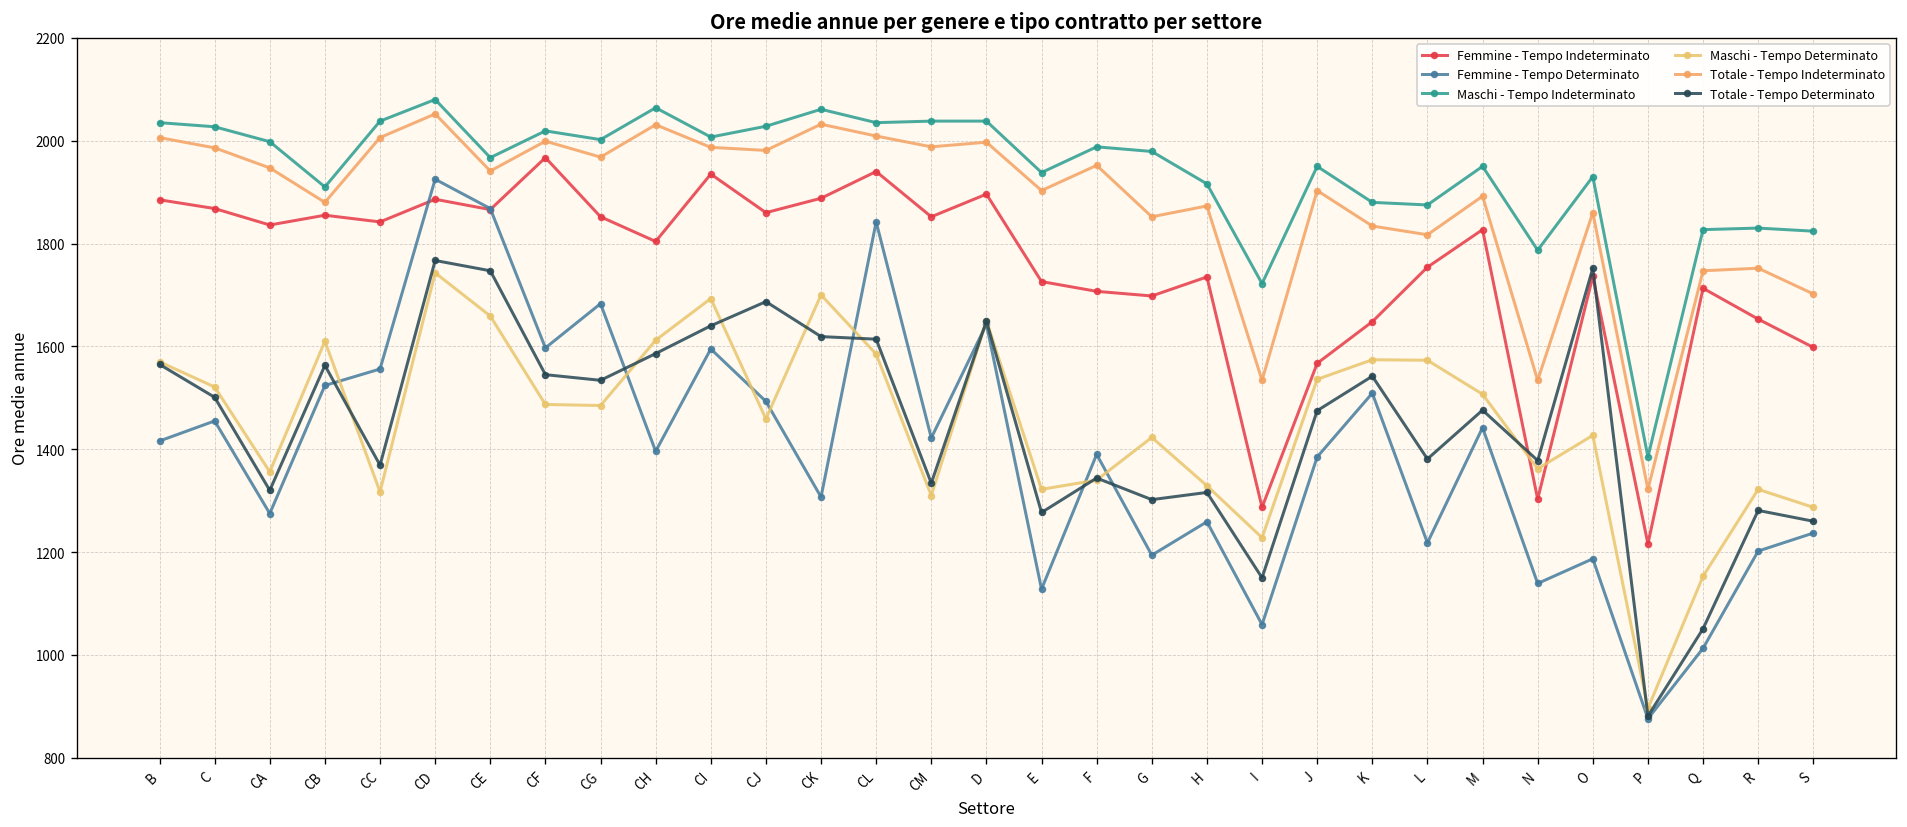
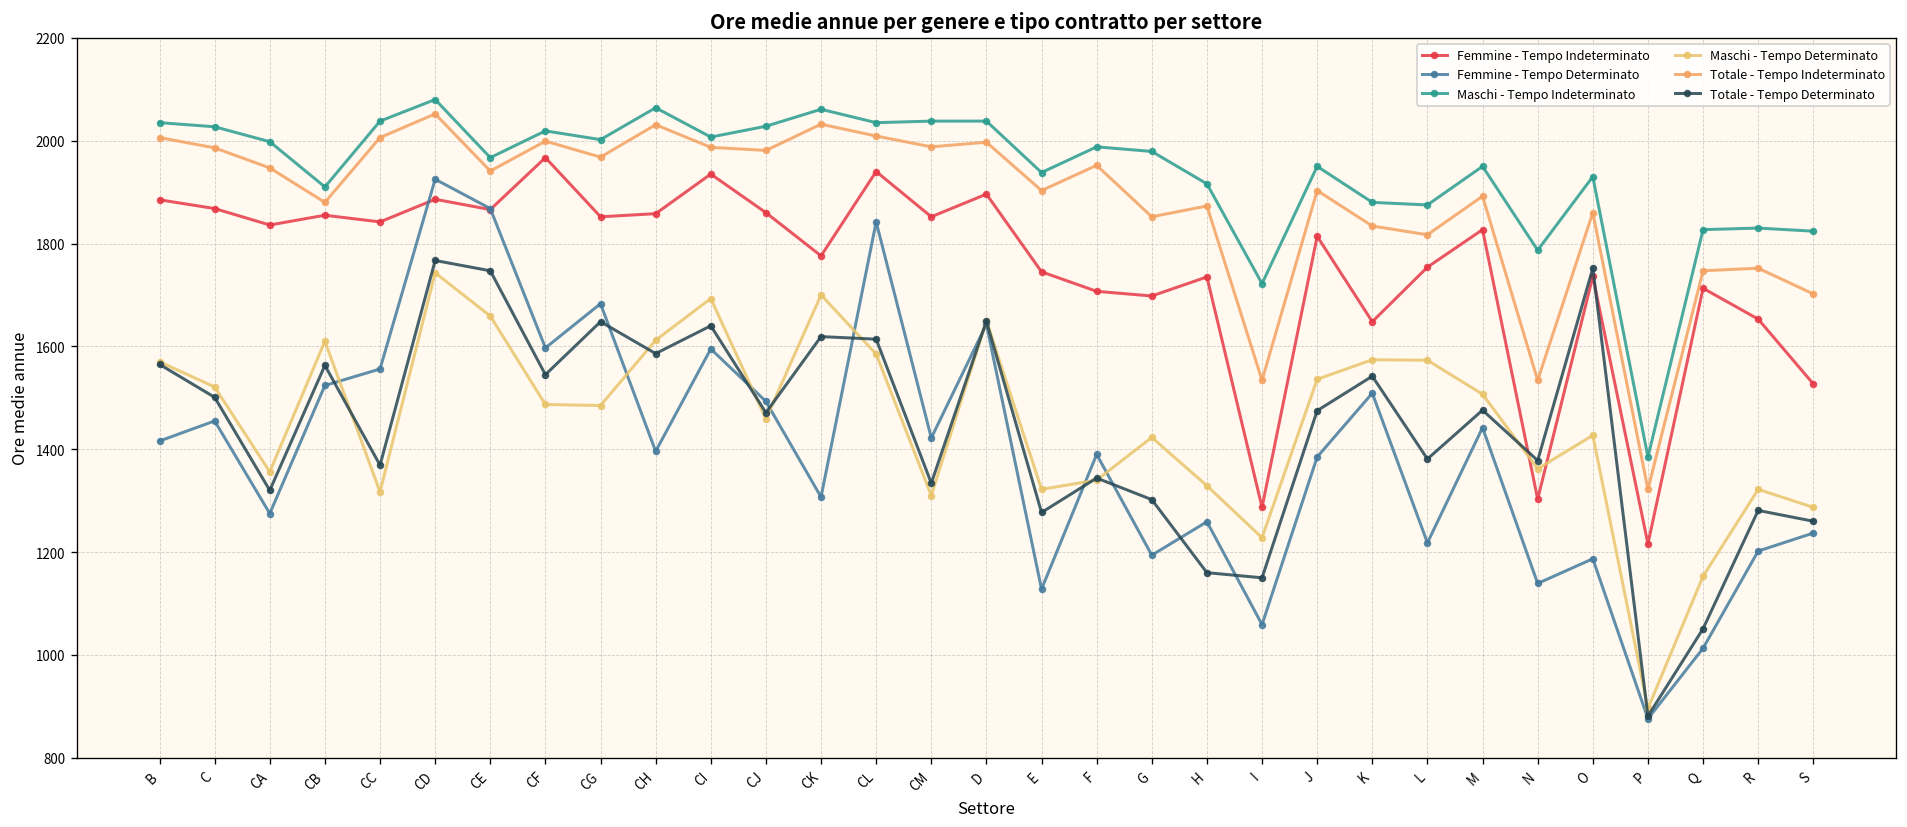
  {
    "Femmine - Tempo Indeterminato": {
      "B": 1890,
      "C": 1870,
      "CA": 1840,
      "CB": 1860,
      "CC": 1840,
      "CD": 1890,
      "CF": 1970,
      "CG": 1850,
-     "CH": 1800,
+     "CH": 1860,
      "CI": 1940,
      "CJ": 1860,
-     "CK": 1890,
+     "CK": 1780,
      "CL": 1940,
      "CM": 1850,
      "D": 1900,
-     "E": 1730,
+     "E": 1750,
      "F": 1710,
      "G": 1700,
      "H": 1740,
      "I": 1290,
-     "J": 1570,
+     "J": 1810,
      "K": 1650,
      "L": 1750,
      "M": 1830,
      "N": 1300,
      "O": 1740,
      "P": 1220,
      "Q": 1710,
      "R": 1650,
-     "S": 1600
+     "S": 1530
    },
    "Totale - Tempo Determinato": {
      "C": 1500,
      "CA": 1320,
      "CB": 1560,
      "CC": 1370,
      "CD": 1770,
      "CE": 1750,
      "CF": 1550,
-     "CG": 1530,
+     "CG": 1650,
      "CH": 1590,
      "CI": 1640,
-     "CJ": 1690,
+     "CJ": 1470,
      "CK": 1620,
      "CL": 1610,
      "CM": 1330,
      "E": 1280,
      "G": 1300,
-     "H": 1320,
+     "H": 1160,
      "I": 1150,
      "J": 1480,
      "K": 1540,
      "L": 1380,
      "M": 1480,
      "N": 1380,
      "O": 1750,
      "Q": 1050,
      "R": 1280,
      "S": 1260
    }
  }
